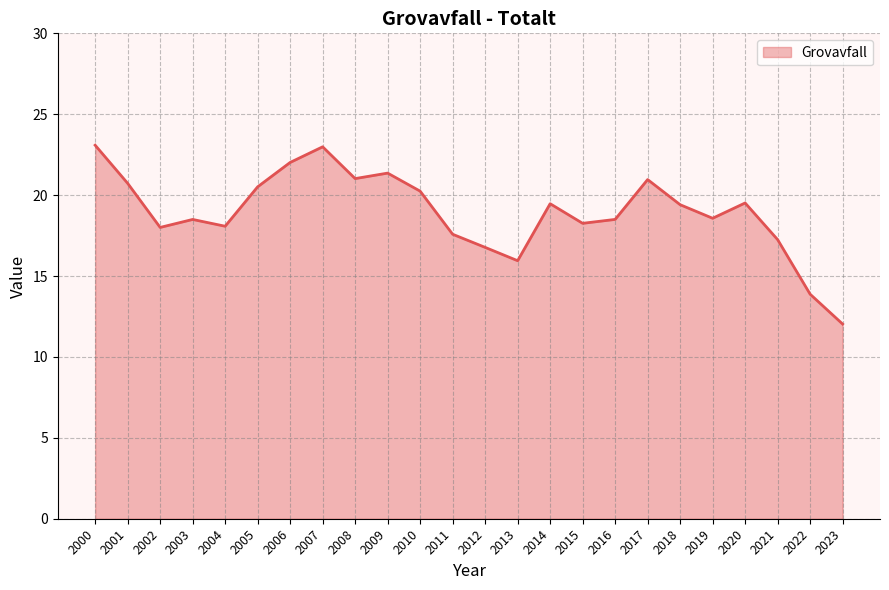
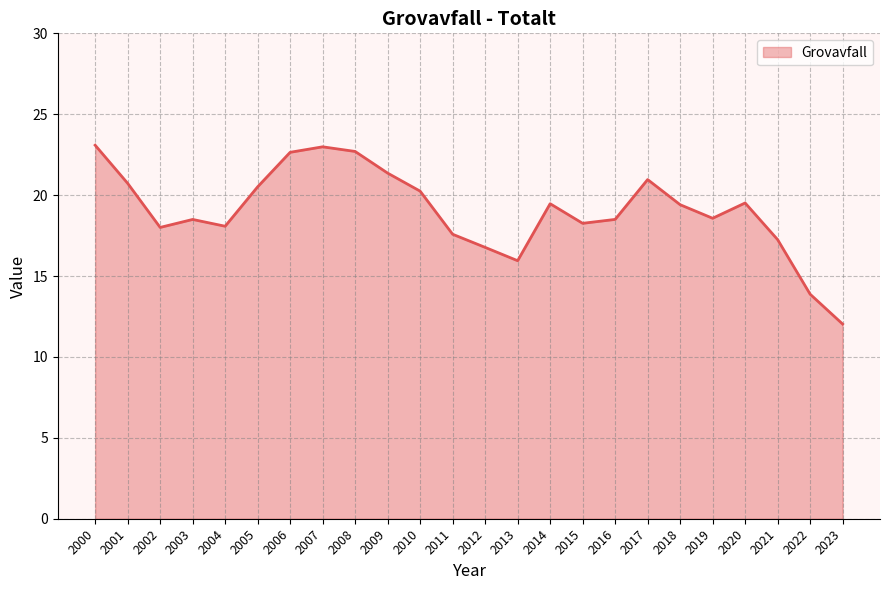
  {
    "2000": 23.1,
    "2001": 20.7,
    "2002": 18.0,
    "2003": 18.5,
    "2004": 18.1,
    "2005": 20.5,
-   "2006": 22.0,
+   "2006": 22.6,
    "2007": 23.0,
-   "2008": 21.0,
+   "2008": 22.7,
    "2009": 21.4,
    "2010": 20.2,
    "2011": 17.6,
    "2012": 16.8,
    "2013": 15.9,
    "2014": 19.5,
    "2015": 18.3,
    "2016": 18.5,
    "2017": 21.0,
    "2018": 19.4,
    "2019": 18.6,
    "2020": 19.5,
    "2021": 17.3,
    "2022": 13.9,
    "2023": 12.0
  }
